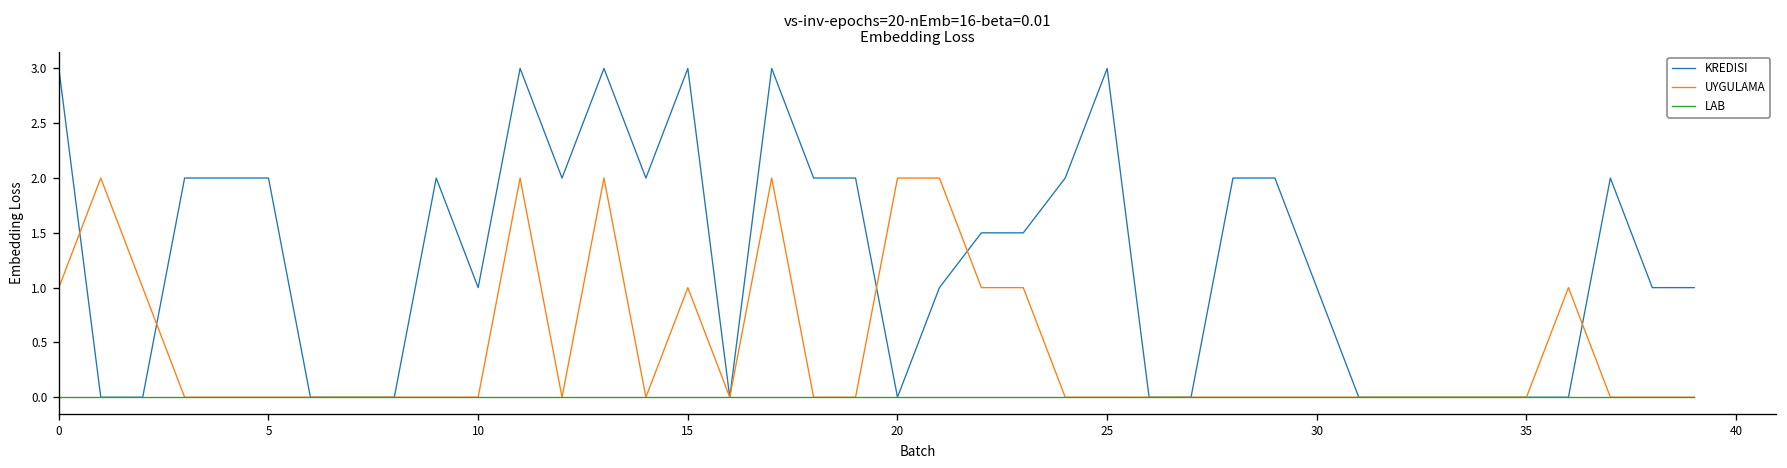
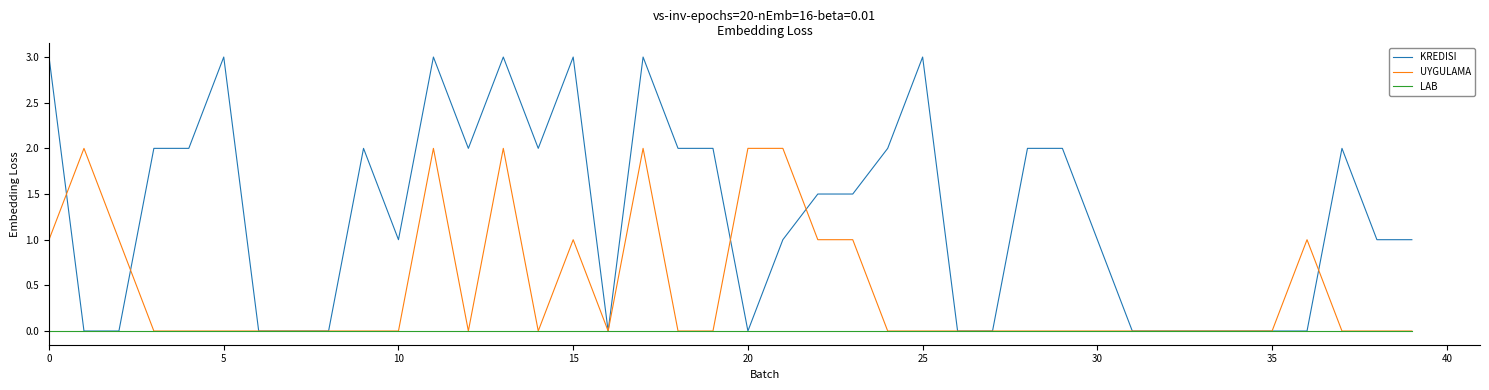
  {
    "KREDISI": {
      "0": 3,
-     "5": 2,
+     "5": 3,
      "10": 1,
      "15": 3,
      "25": 3,
      "30": 1
    },
    "UYGULAMA": {
      "0": 1,
      "15": 1,
      "20": 2
    },
    "LAB": {
      "0": 0,
      "15": 0
    }
  }
